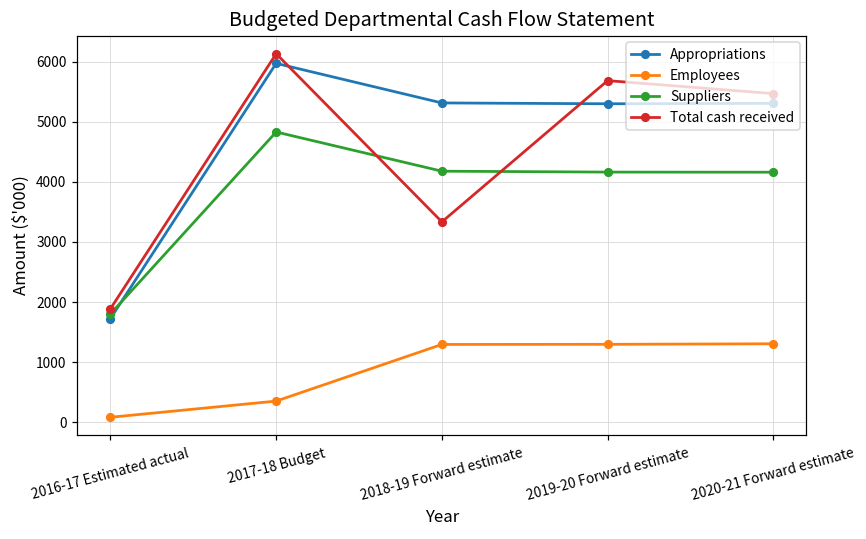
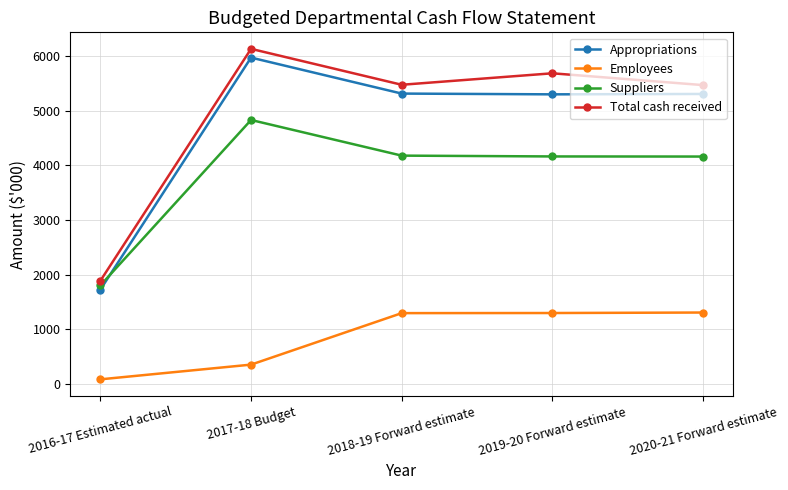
  {
    "Appropriations": {
      "2016-17 Estimated actual": 1700,
      "2017-18 Budget": 6000,
      "2018-19 Forward estimate": 5300,
      "2019-20 Forward estimate": 5300
    },
    "Employees": {
      "2016-17 Estimated actual": 100,
      "2017-18 Budget": 400,
      "2018-19 Forward estimate": 1300,
      "2019-20 Forward estimate": 1300,
      "2020-21 Forward estimate": 1300
    },
    "Suppliers": {
      "2016-17 Estimated actual": 1800,
      "2017-18 Budget": 4800,
      "2018-19 Forward estimate": 4200,
      "2019-20 Forward estimate": 4200,
      "2020-21 Forward estimate": 4200
    },
    "Total cash received": {
      "2016-17 Estimated actual": 1900,
      "2017-18 Budget": 6100,
-     "2018-19 Forward estimate": 3300,
+     "2018-19 Forward estimate": 5500,
      "2019-20 Forward estimate": 5700
    }
  }
